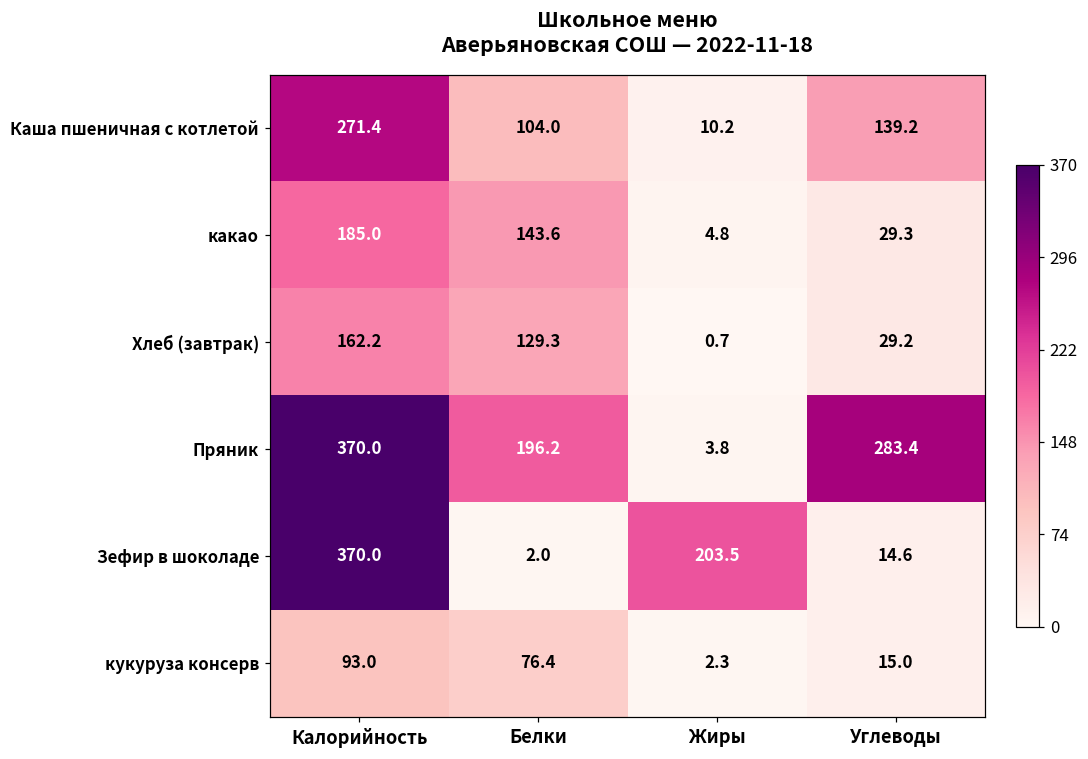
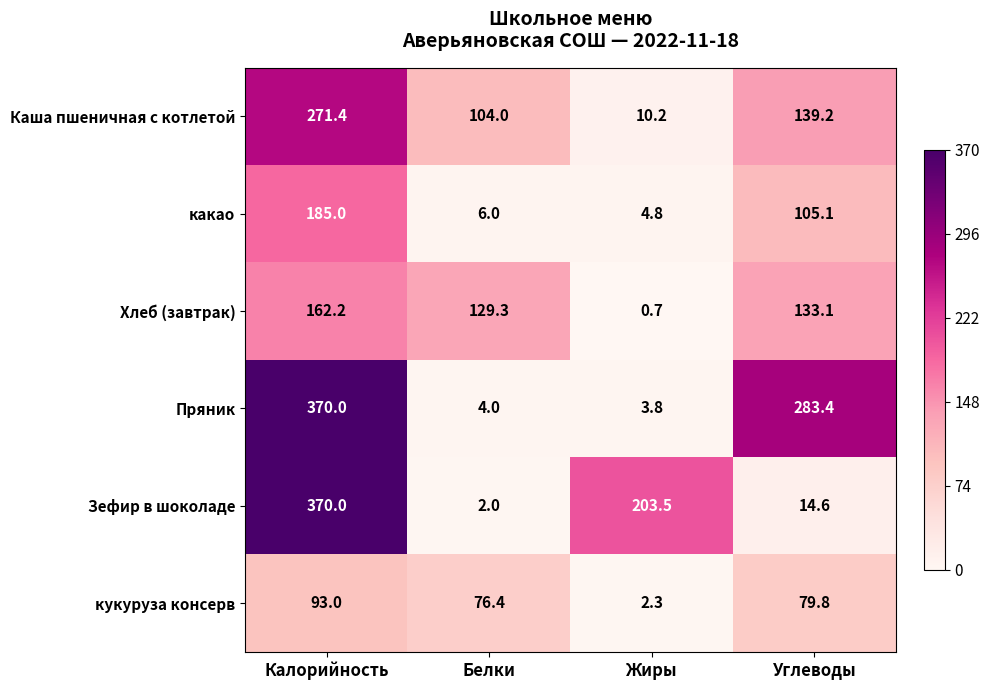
  {
    "Каша пшеничная с котлетой": {
      "Калорийность": 271.4,
      "Белки": 104.0,
      "Жиры": 10.2,
      "Углеводы": 139.2
    },
    "какао": {
      "Калорийность": 185.0,
-     "Белки": 143.6,
+     "Белки": 6.0,
      "Жиры": 4.8,
-     "Углеводы": 29.3
+     "Углеводы": 105.1
    },
    "Хлеб (завтрак)": {
      "Калорийность": 162.2,
      "Белки": 129.3,
      "Жиры": 0.7,
-     "Углеводы": 29.2
+     "Углеводы": 133.1
    },
    "Пряник": {
      "Калорийность": 370.0,
-     "Белки": 196.2,
+     "Белки": 4.0,
      "Жиры": 3.8,
      "Углеводы": 283.4
    },
    "Зефир в шоколаде": {
      "Калорийность": 370.0,
      "Белки": 2.0,
      "Жиры": 203.5,
      "Углеводы": 14.6
    },
    "кукуруза консерв": {
      "Калорийность": 93.0,
      "Белки": 76.4,
      "Жиры": 2.3,
-     "Углеводы": 15.0
+     "Углеводы": 79.8
    }
  }
